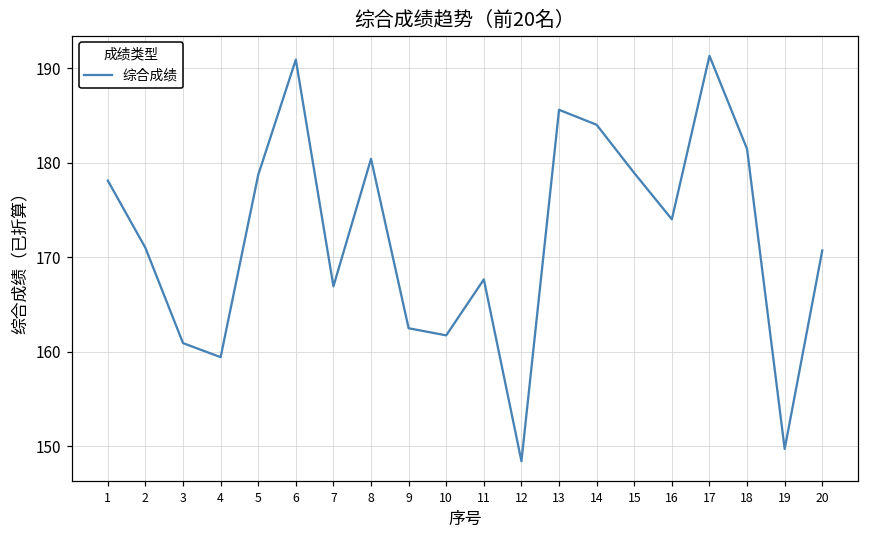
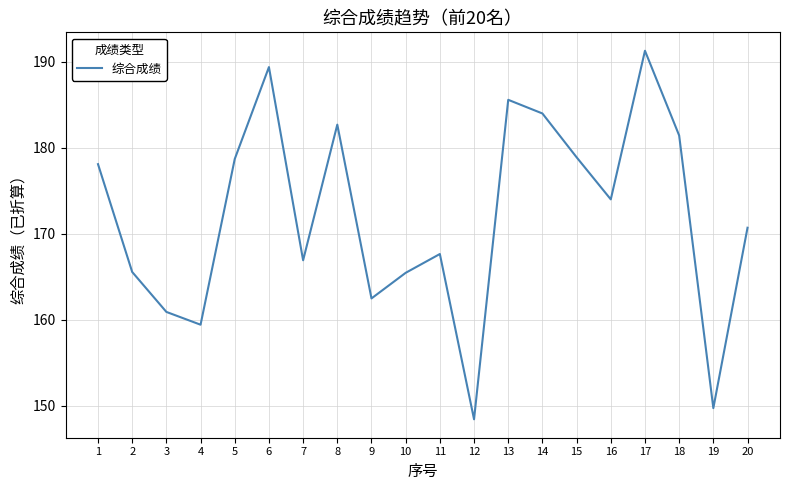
  {
    "1": 178,
-   "2": 171,
+   "2": 166,
    "3": 161,
    "4": 159,
    "5": 179,
-   "6": 191,
+   "6": 189,
    "7": 167,
-   "8": 180,
+   "8": 183,
    "9": 162,
-   "10": 162,
+   "10": 165,
    "11": 168,
    "12": 148,
    "13": 186,
    "14": 184,
    "15": 179,
    "16": 174,
    "17": 191,
    "18": 181,
    "19": 150,
    "20": 171
  }
